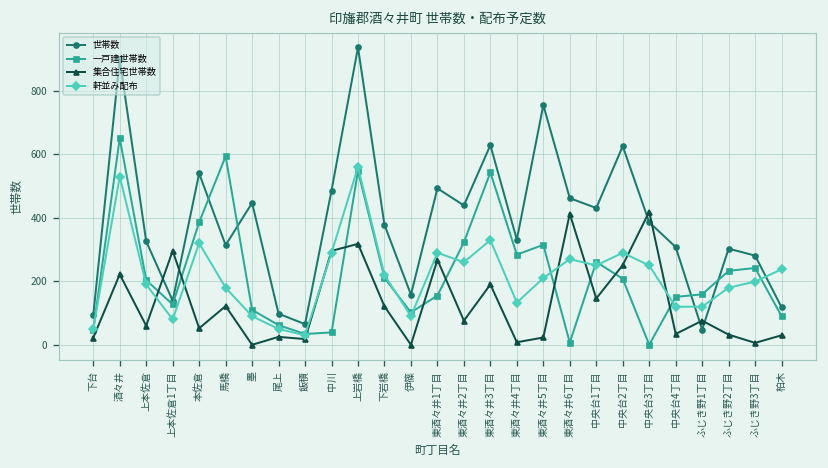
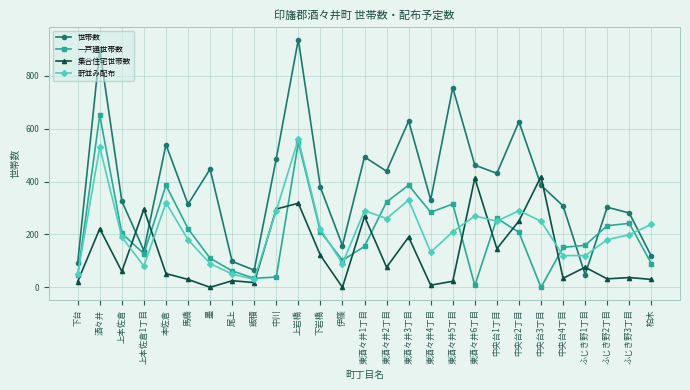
  {
    "世帯数": {
      "下台": 90,
      "上本佐倉": 330,
      "上本佐倉1丁目": 140,
      "本佐倉": 540,
      "馬橋": 310,
      "墨": 450,
      "尾上": 100,
      "飯積": 70,
      "中川": 490,
      "上岩橋": 940,
      "下岩橋": 380,
      "伊篠": 160,
      "東酒々井1丁目": 490,
      "東酒々井2丁目": 440,
      "東酒々井3丁目": 630,
      "東酒々井4丁目": 330,
      "東酒々井5丁目": 760,
      "東酒々井6丁目": 460,
      "中央台1丁目": 430,
      "中央台2丁目": 630,
      "中央台3丁目": 390,
      "中央台4丁目": 310,
      "ふじき野1丁目": 50,
      "ふじき野2丁目": 300,
      "ふじき野3丁目": 280,
      "柏木": 120
    },
    "一戸建世帯数": {
      "酒々井": 650,
      "上本佐倉": 200,
      "上本佐倉1丁目": 130,
      "本佐倉": 390,
-     "馬橋": 590,
+     "馬橋": 220,
      "墨": 110,
      "尾上": 60,
      "中川": 40,
      "上岩橋": 550,
      "伊篠": 100,
      "東酒々井1丁目": 160,
      "東酒々井2丁目": 320,
-     "東酒々井3丁目": 540,
+     "東酒々井3丁目": 390,
      "東酒々井4丁目": 280,
      "東酒々井5丁目": 320,
      "東酒々井6丁目": 10,
      "中央台1丁目": 260,
      "中央台2丁目": 210,
      "中央台3丁目": 0,
      "中央台4丁目": 150,
      "ふじき野1丁目": 160,
      "ふじき野2丁目": 230,
      "ふじき野3丁目": 240,
      "柏木": 90
    },
    "集合住宅世帯数": {
      "下台": 20,
      "酒々井": 220,
      "上本佐倉": 60,
      "上本佐倉1丁目": 300,
      "本佐倉": 50,
-     "馬橋": 120,
+     "馬橋": 30,
      "墨": 0,
      "尾上": 30,
      "飯積": 20,
      "上岩橋": 320,
      "下岩橋": 120,
      "伊篠": 0,
      "東酒々井1丁目": 270,
      "東酒々井2丁目": 80,
      "東酒々井3丁目": 190,
      "東酒々井4丁目": 10,
      "東酒々井5丁目": 20,
      "東酒々井6丁目": 410,
      "中央台1丁目": 150,
      "中央台2丁目": 250,
      "中央台3丁目": 420,
      "中央台4丁目": 30,
      "ふじき野1丁目": 80,
      "ふじき野2丁目": 30,
-     "ふじき野3丁目": 10,
+     "ふじき野3丁目": 40,
      "柏木": 30
    },
    "軒並み配布": {
      "酒々井": 530,
      "上本佐倉": 190,
      "上本佐倉1丁目": 80,
      "本佐倉": 320,
      "馬橋": 180,
      "墨": 90,
      "尾上": 50,
      "上岩橋": 560,
      "伊篠": 90,
      "東酒々井1丁目": 290,
      "東酒々井2丁目": 260,
      "東酒々井3丁目": 330,
      "東酒々井4丁目": 130,
      "東酒々井5丁目": 210,
      "東酒々井6丁目": 270,
      "中央台1丁目": 250,
      "中央台2丁目": 290,
      "中央台3丁目": 250,
      "中央台4丁目": 120,
      "ふじき野1丁目": 120,
      "ふじき野2丁目": 180,
      "ふじき野3丁目": 200,
      "柏木": 240
    }
  }
